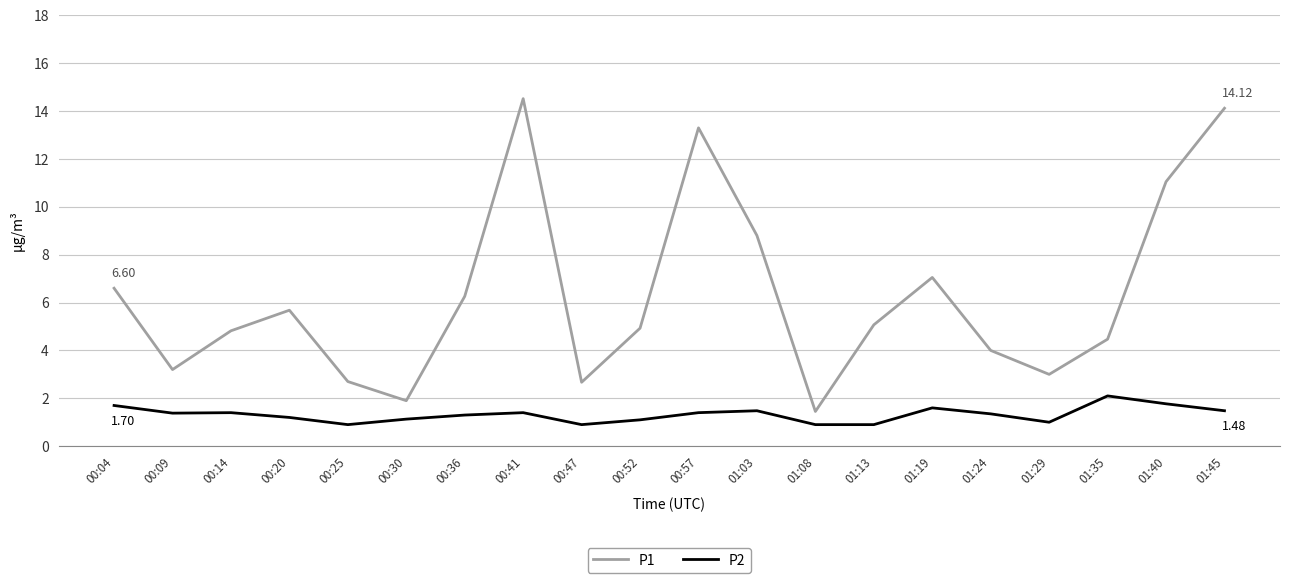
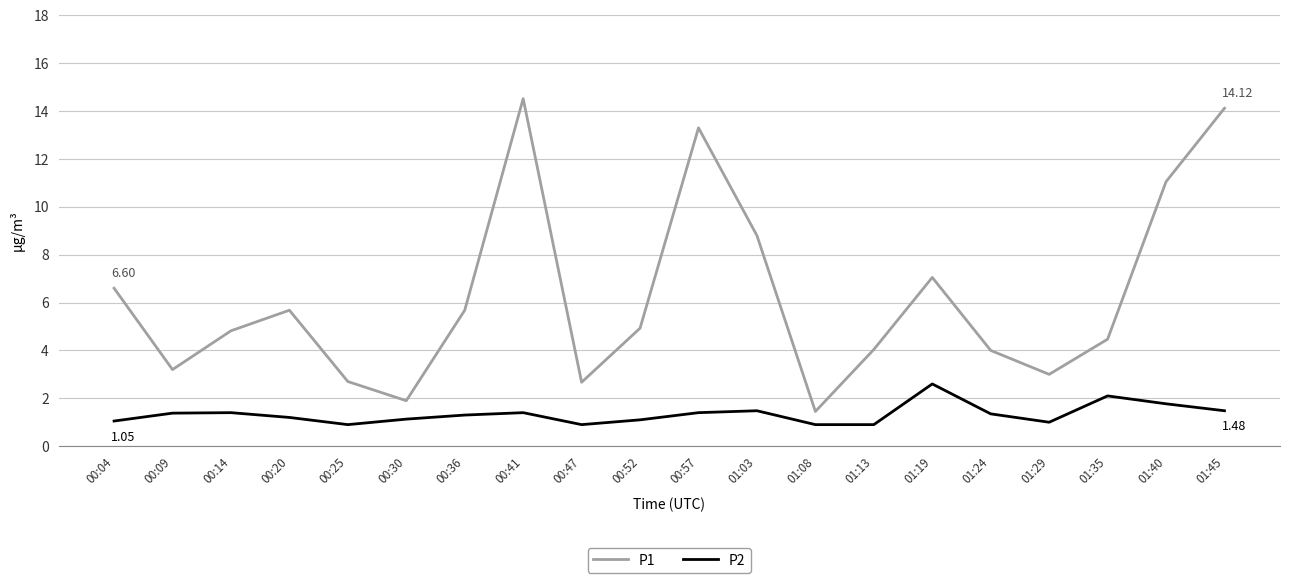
  {
    "P1": {
      "00:09": 3.2,
      "00:14": 4.8,
      "00:20": 5.7,
      "00:25": 2.7,
      "00:30": 1.9,
-     "00:36": 6.3,
+     "00:36": 5.7,
      "00:41": 14.5,
      "00:47": 2.7,
      "00:52": 4.9,
      "00:57": 13.3,
      "01:03": 8.8,
      "01:08": 1.5,
-     "01:13": 5.1,
+     "01:13": 4.0,
      "01:19": 7.1,
      "01:24": 4.0,
      "01:29": 3.0,
      "01:35": 4.5,
      "01:40": 11.1
    },
    "P2": {
-     "00:04": 1.70,
-     "01:19": 1.6,
+     "00:04": 1.05,
+     "01:19": 2.6,
      "01:45": 1.48
    }
  }
